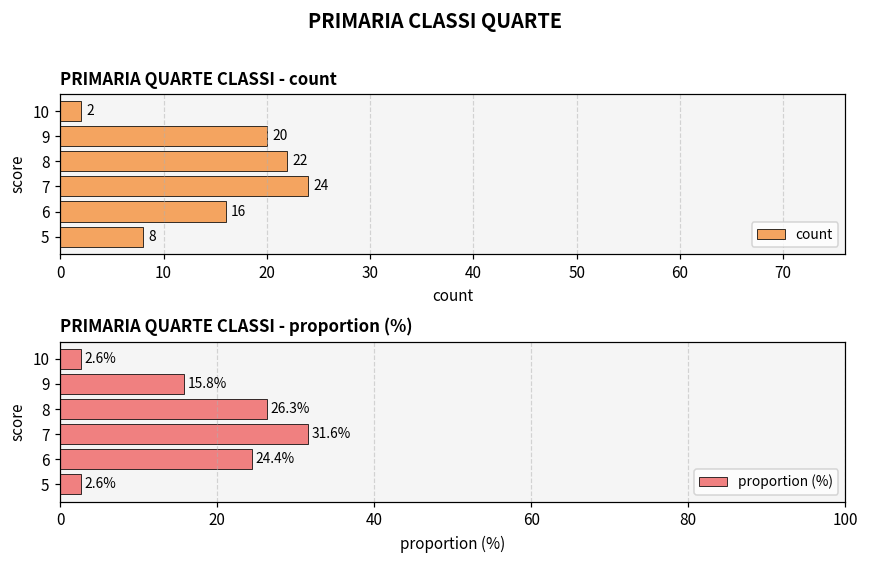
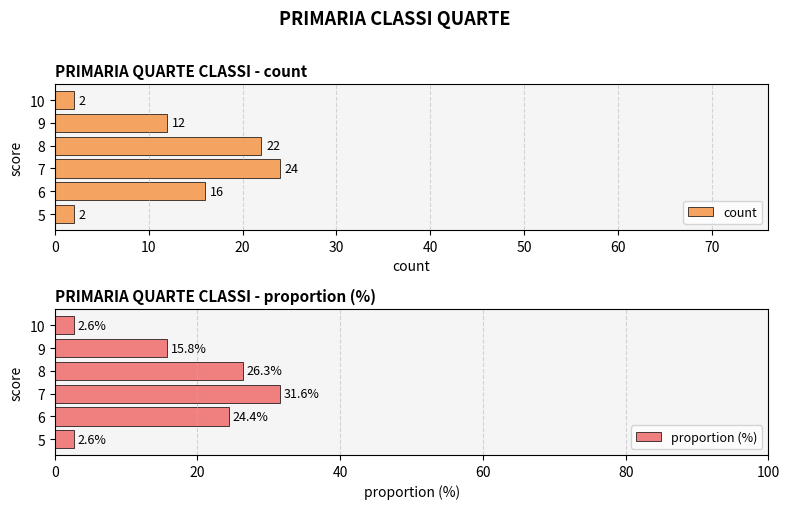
  {
    "PRIMARIA QUARTE CLASSI - count": {
      "10": "2",
-     "9": "20",
+     "9": "12",
      "8": "22",
      "7": "24",
      "6": "16",
-     "5": "8"
+     "5": "2"
    },
    "PRIMARIA QUARTE CLASSI - proportion (%)": {
      "10": "2.6%",
      "9": "15.8%",
      "8": "26.3%",
      "7": "31.6%",
      "6": "24.4%",
      "5": "2.6%"
    }
  }
